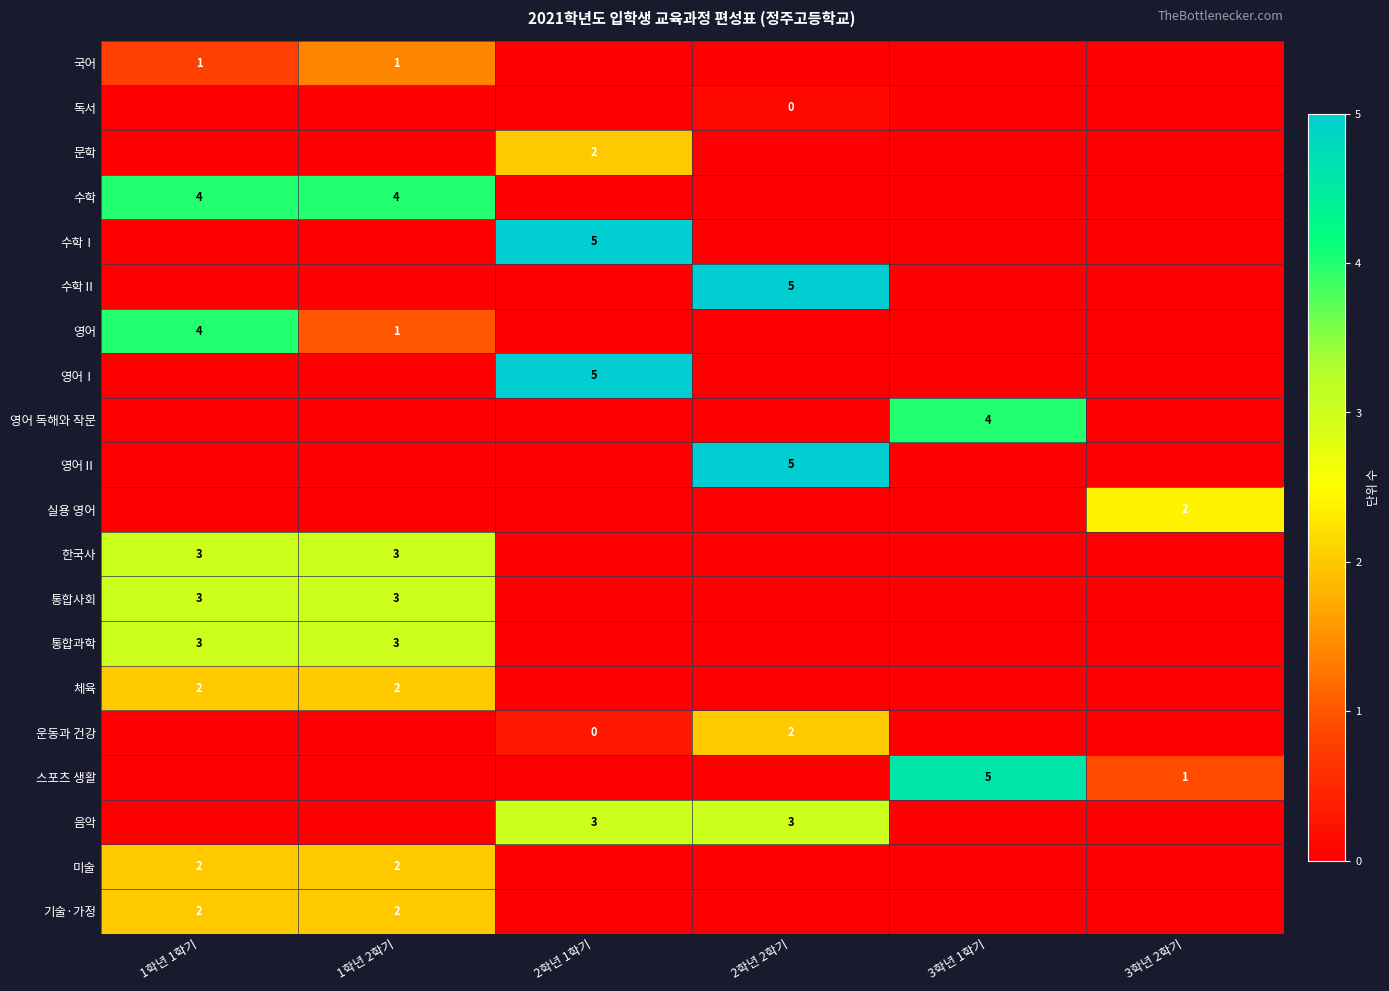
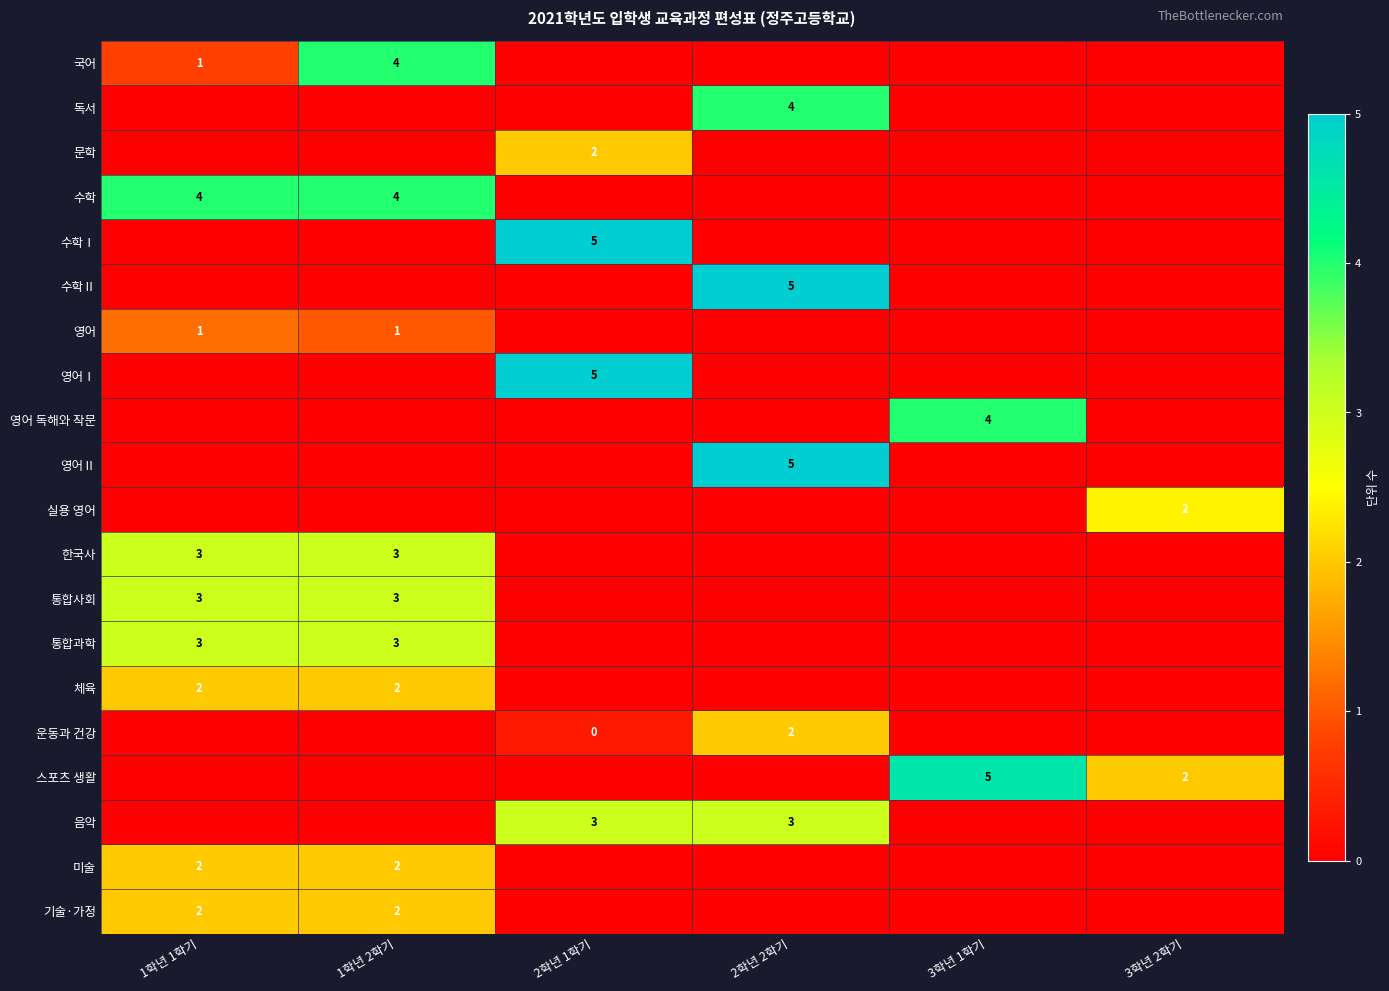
  {
    "국어": {
      "1학년 1학기": 1,
-     "1학년 2학기": 1
+     "1학년 2학기": 4
    },
    "독서": {
-     "2학년 2학기": 0
+     "2학년 2학기": 4
    },
    "문학": {
      "2학년 1학기": 2
    },
    "수학": {
      "1학년 1학기": 4,
      "1학년 2학기": 4
    },
    "수학Ⅰ": {
      "2학년 1학기": 5
    },
    "수학Ⅱ": {
      "2학년 2학기": 5
    },
    "영어": {
-     "1학년 1학기": 4,
+     "1학년 1학기": 1,
      "1학년 2학기": 1
    },
    "영어Ⅰ": {
      "2학년 1학기": 5
    },
    "영어 독해와 작문": {
      "3학년 1학기": 4
    },
    "영어Ⅱ": {
      "2학년 2학기": 5
    },
    "실용 영어": {
      "3학년 2학기": 2
    },
    "한국사": {
      "1학년 1학기": 3,
      "1학년 2학기": 3
    },
    "통합사회": {
      "1학년 1학기": 3,
      "1학년 2학기": 3
    },
    "통합과학": {
      "1학년 1학기": 3,
      "1학년 2학기": 3
    },
    "체육": {
      "1학년 1학기": 2,
      "1학년 2학기": 2
    },
    "운동과 건강": {
      "2학년 1학기": 0,
      "2학년 2학기": 2
    },
    "스포츠 생활": {
      "3학년 1학기": 5,
-     "3학년 2학기": 1
+     "3학년 2학기": 2
    },
    "음악": {
      "2학년 1학기": 3,
      "2학년 2학기": 3
    },
    "미술": {
      "1학년 1학기": 2,
      "1학년 2학기": 2
    },
    "기술·가정": {
      "1학년 1학기": 2,
      "1학년 2학기": 2
    }
  }
